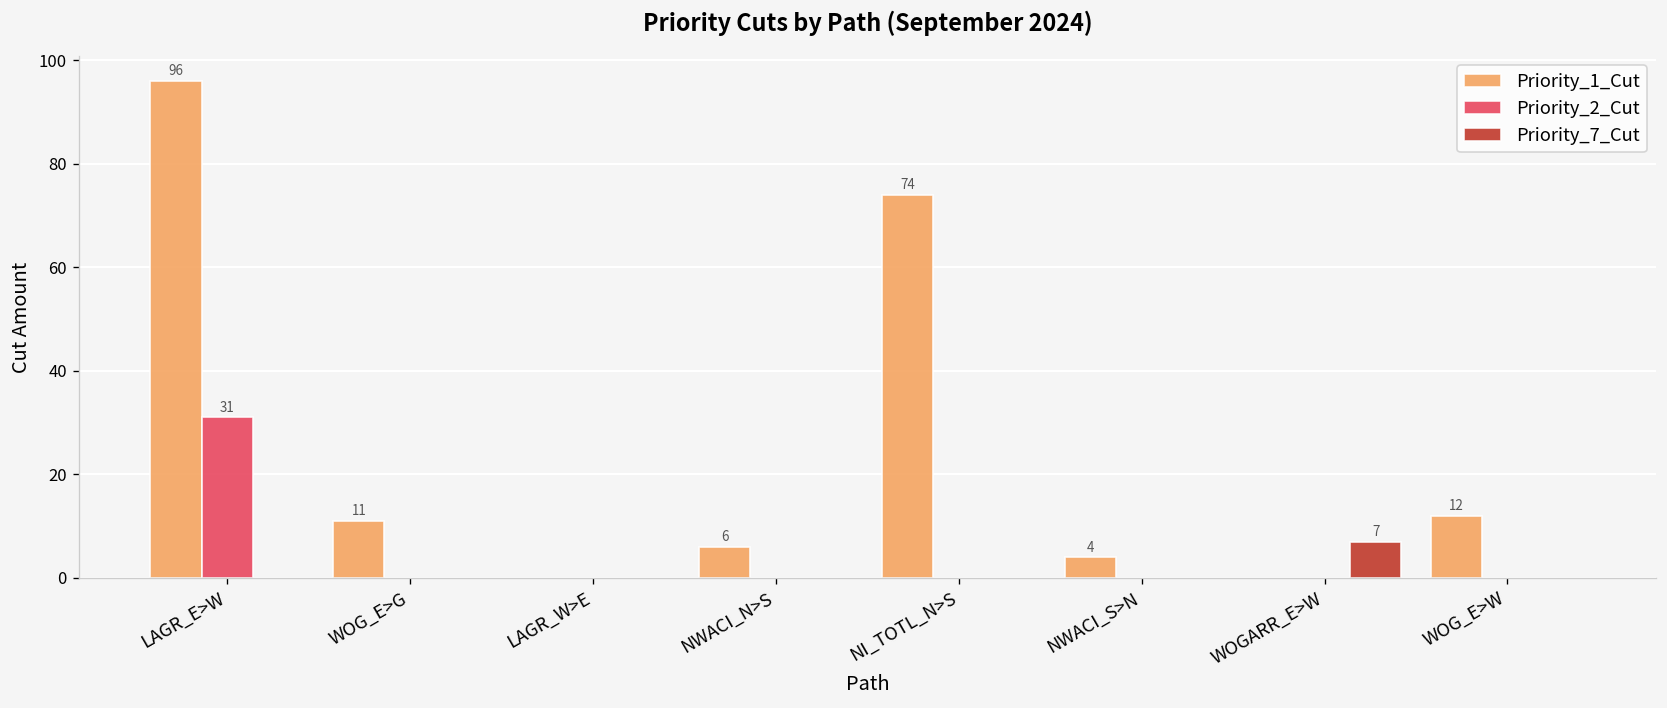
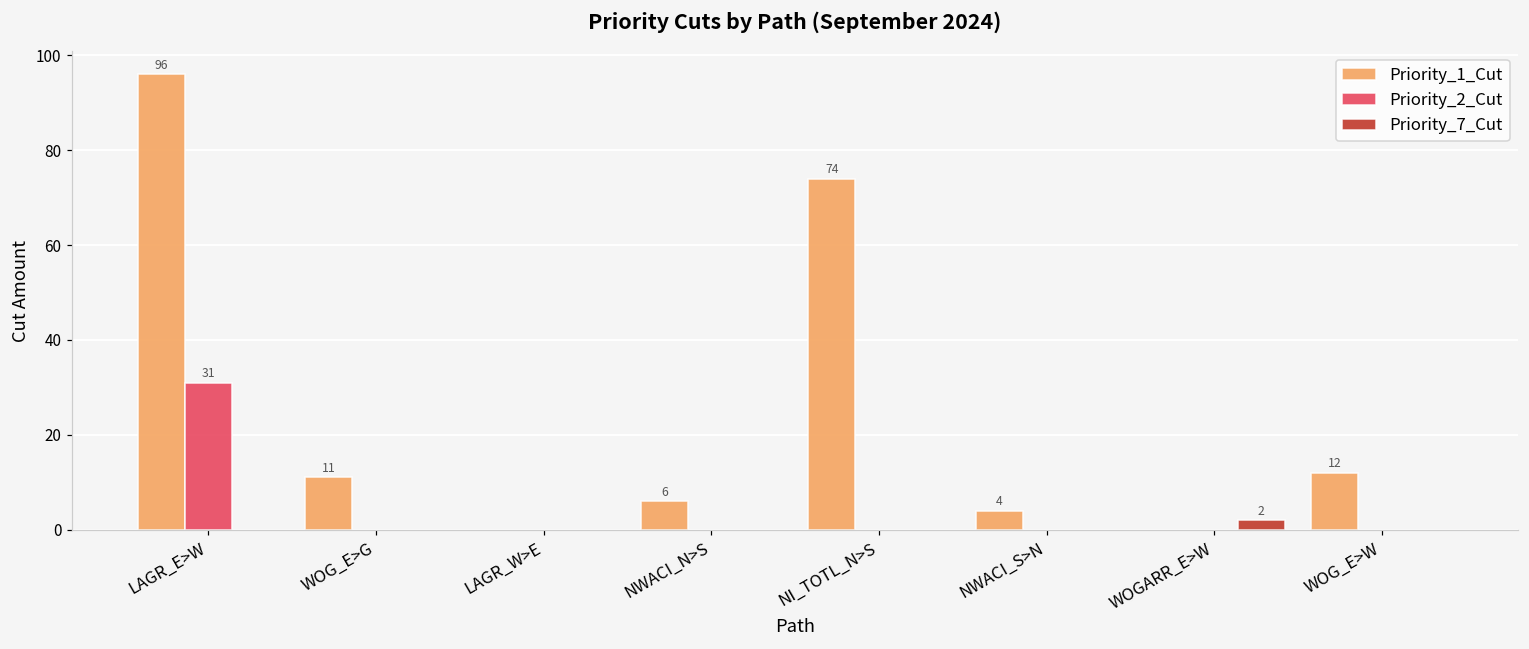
  {
    "Priority_1_Cut": {
      "LAGR_E>W": 96,
      "WOG_E>G": 11,
      "NWACI_N>S": 6,
      "NI_TOTL_N>S": 74,
      "NWACI_S>N": 4,
      "WOG_E>W": 12
    },
    "Priority_2_Cut": {
      "LAGR_E>W": 31
    },
    "Priority_7_Cut": {
-     "WOGARR_E>W": 7
+     "WOGARR_E>W": 2
    }
  }
